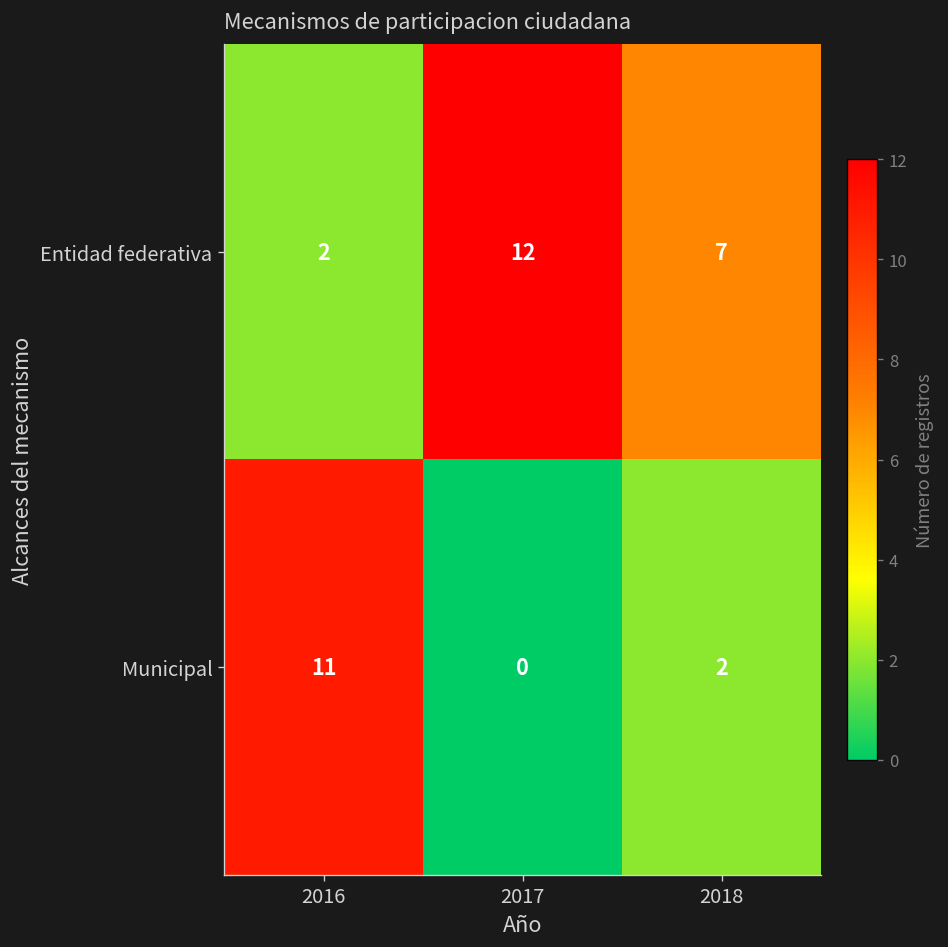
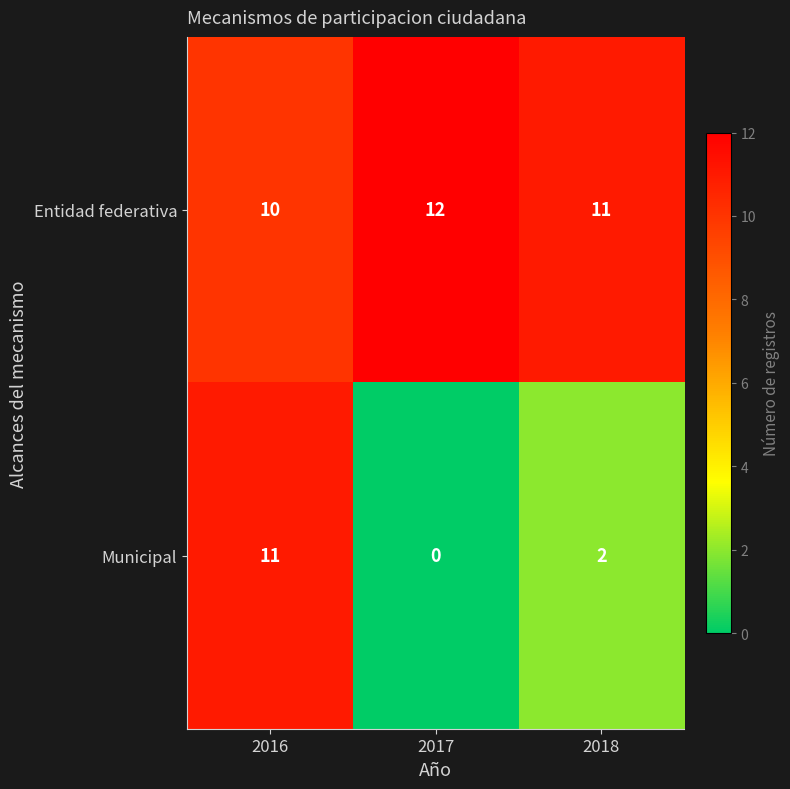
  {
    "Entidad federativa": {
-     "2016": 2,
+     "2016": 10,
      "2017": 12,
-     "2018": 7
+     "2018": 11
    },
    "Municipal": {
      "2016": 11,
      "2017": 0,
      "2018": 2
    }
  }
